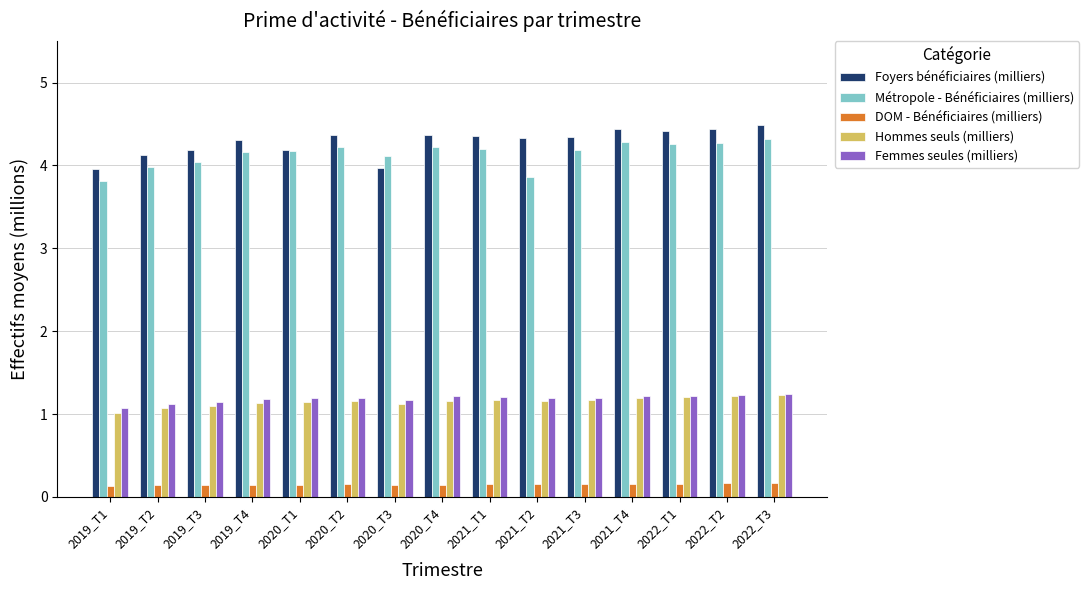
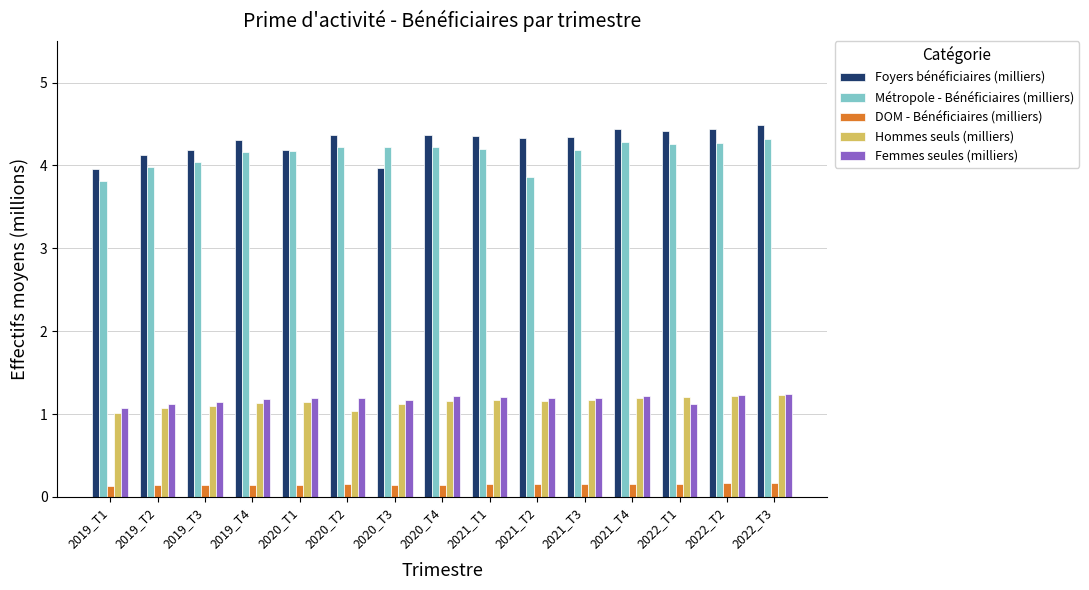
  {
    "Foyers bénéficiaires (milliers)": {
      "2019_T1": 4.0,
      "2019_T2": 4.1,
      "2019_T3": 4.2,
      "2019_T4": 4.3,
      "2020_T1": 4.2,
      "2020_T2": 4.4,
      "2020_T3": 4.0,
      "2020_T4": 4.4,
      "2021_T1": 4.4,
      "2021_T2": 4.3,
      "2021_T3": 4.3,
      "2021_T4": 4.4,
      "2022_T1": 4.4,
      "2022_T2": 4.4,
      "2022_T3": 4.5
    },
    "Métropole - Bénéficiaires (milliers)": {
      "2019_T1": 3.8,
      "2019_T2": 4.0,
      "2019_T3": 4.0,
      "2019_T4": 4.2,
      "2020_T1": 4.2,
      "2020_T2": 4.2,
-     "2020_T3": 4.1,
+     "2020_T3": 4.2,
      "2020_T4": 4.2,
      "2021_T1": 4.2,
      "2021_T2": 3.9,
      "2021_T3": 4.2,
      "2021_T4": 4.3,
      "2022_T1": 4.3,
      "2022_T2": 4.3,
      "2022_T3": 4.3
    },
    "DOM - Bénéficiaires (milliers)": {
      "2019_T1": 0.1,
      "2019_T2": 0.1,
      "2019_T3": 0.1,
      "2019_T4": 0.1,
      "2020_T1": 0.1,
      "2020_T2": 0.2,
      "2020_T3": 0.1,
      "2020_T4": 0.2,
      "2021_T1": 0.2,
      "2021_T2": 0.2,
      "2021_T3": 0.2,
      "2021_T4": 0.2,
      "2022_T1": 0.2,
      "2022_T2": 0.2,
      "2022_T3": 0.2
    },
    "Hommes seuls (milliers)": {
      "2019_T1": 1.0,
      "2019_T2": 1.1,
      "2019_T3": 1.1,
      "2019_T4": 1.1,
      "2020_T1": 1.1,
-     "2020_T2": 1.2,
+     "2020_T2": 1.0,
      "2020_T3": 1.1,
      "2020_T4": 1.2,
      "2021_T1": 1.2,
      "2021_T2": 1.2,
      "2021_T3": 1.2,
      "2021_T4": 1.2,
      "2022_T1": 1.2,
      "2022_T2": 1.2,
      "2022_T3": 1.2
    },
    "Femmes seules (milliers)": {
      "2019_T1": 1.1,
      "2019_T2": 1.1,
      "2019_T3": 1.2,
      "2019_T4": 1.2,
      "2020_T1": 1.2,
      "2020_T2": 1.2,
      "2020_T3": 1.2,
      "2020_T4": 1.2,
      "2021_T1": 1.2,
      "2021_T2": 1.2,
      "2021_T3": 1.2,
      "2021_T4": 1.2,
-     "2022_T1": 1.2,
+     "2022_T1": 1.1,
      "2022_T2": 1.2,
      "2022_T3": 1.2
    }
  }
